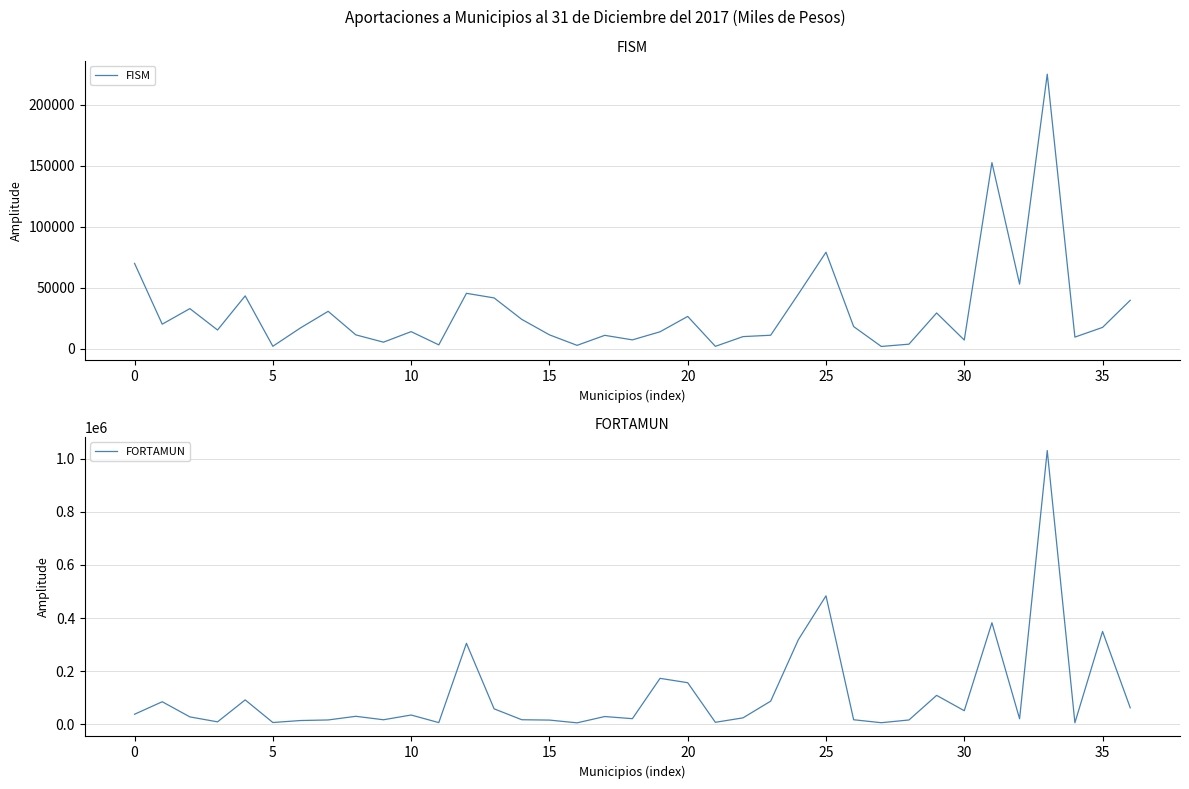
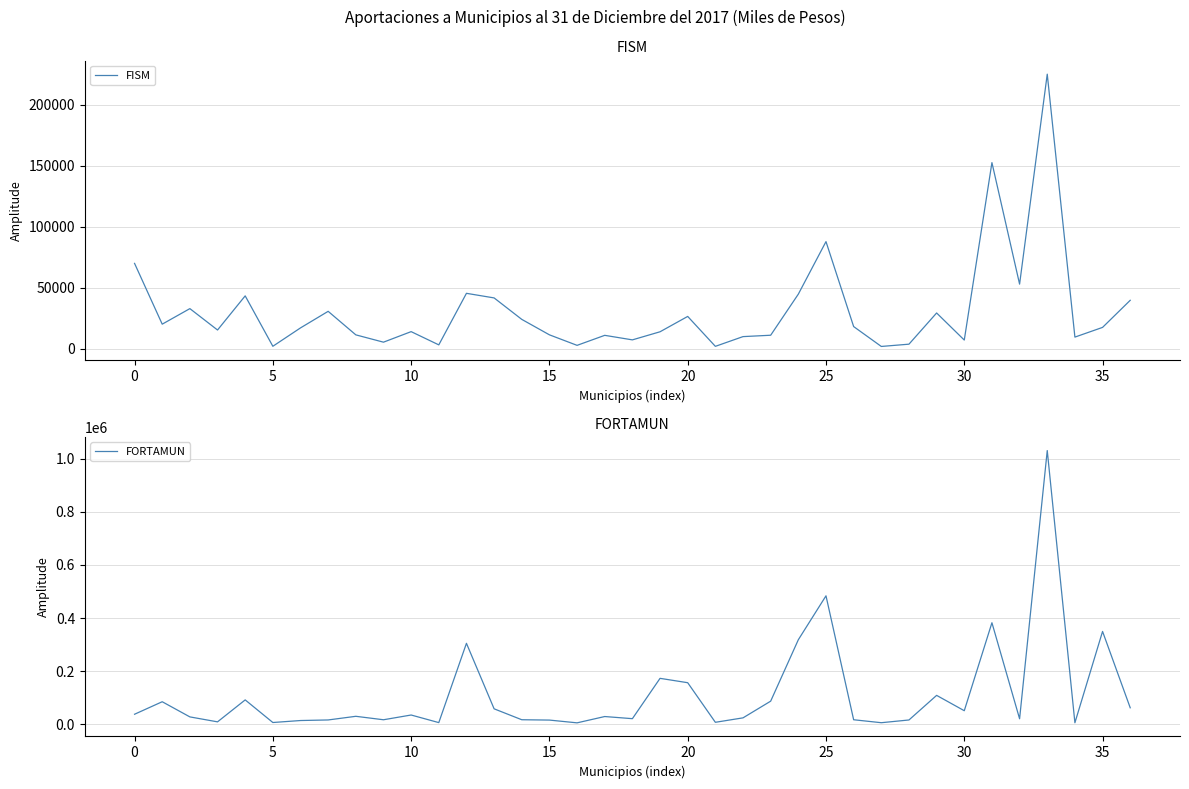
  {
    "FISM": {
      "0": 70000,
      "5": 2000,
      "10": 14000,
      "15": 11000,
      "20": 27000,
-     "25": 79000,
+     "25": 88000,
      "30": 7000,
      "35": 18000
    },
    "FORTAMUN": {
      "0": 40000,
      "5": 10000,
      "10": 30000,
      "15": 20000,
      "20": 160000,
      "25": 480000,
      "30": 50000,
      "35": 350000
    }
  }
